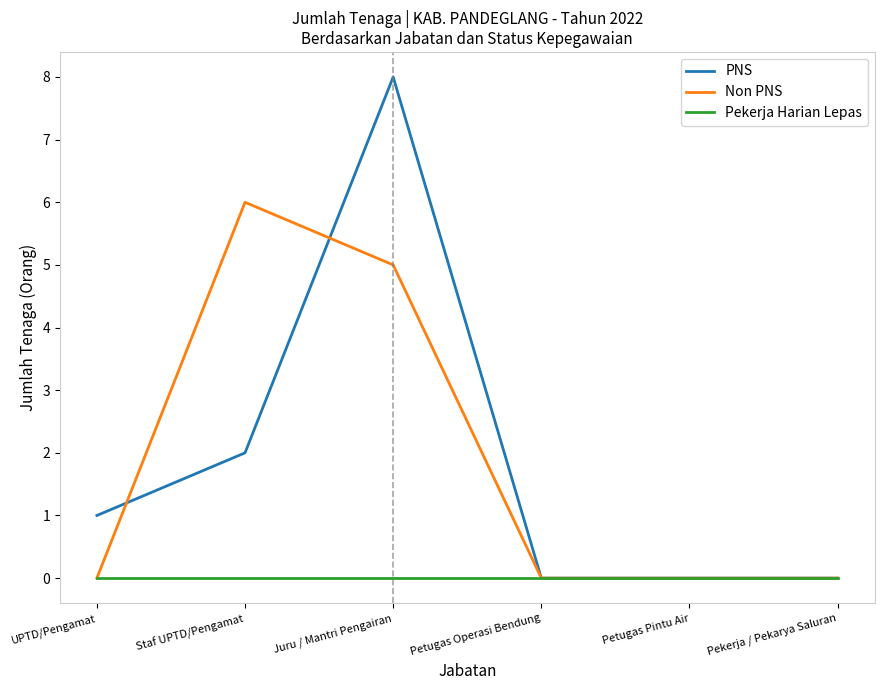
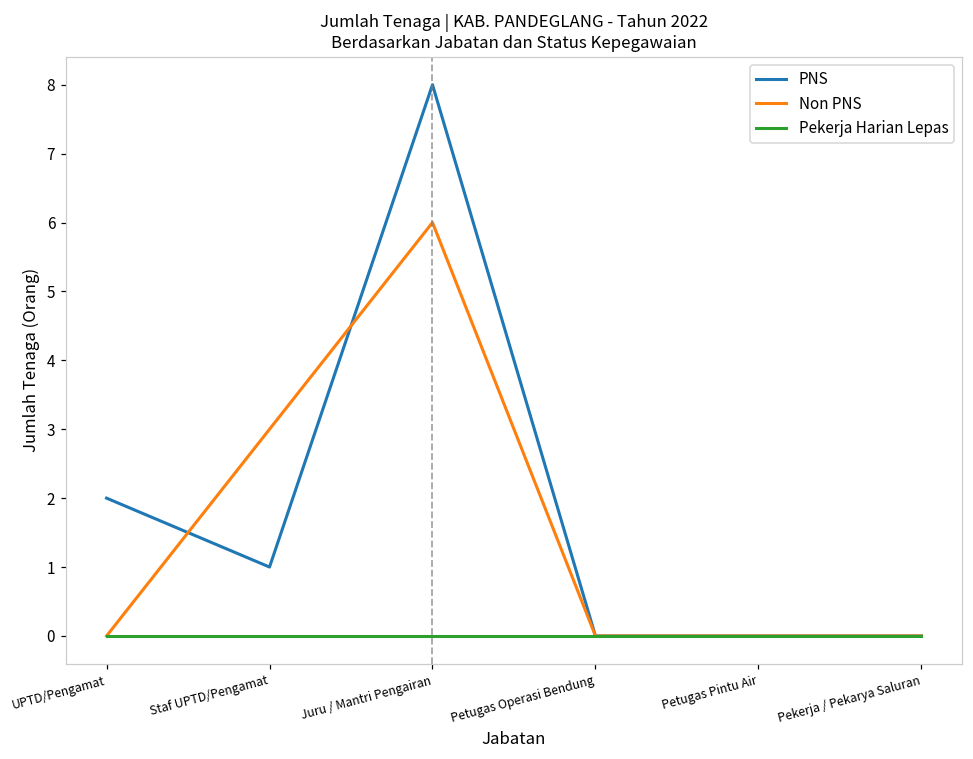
  {
    "PNS": {
-     "UPTD/Pengamat": 1,
-     "Staf UPTD/Pengamat": 2,
+     "UPTD/Pengamat": 2,
+     "Staf UPTD/Pengamat": 1,
      "Juru / Mantri Pengairan": 8
    },
    "Non PNS": {
-     "Staf UPTD/Pengamat": 6,
-     "Juru / Mantri Pengairan": 5
+     "Staf UPTD/Pengamat": 3,
+     "Juru / Mantri Pengairan": 6
    },
    "Pekerja Harian Lepas": {
      "Staf UPTD/Pengamat": 0,
      "Juru / Mantri Pengairan": 0
    }
  }
